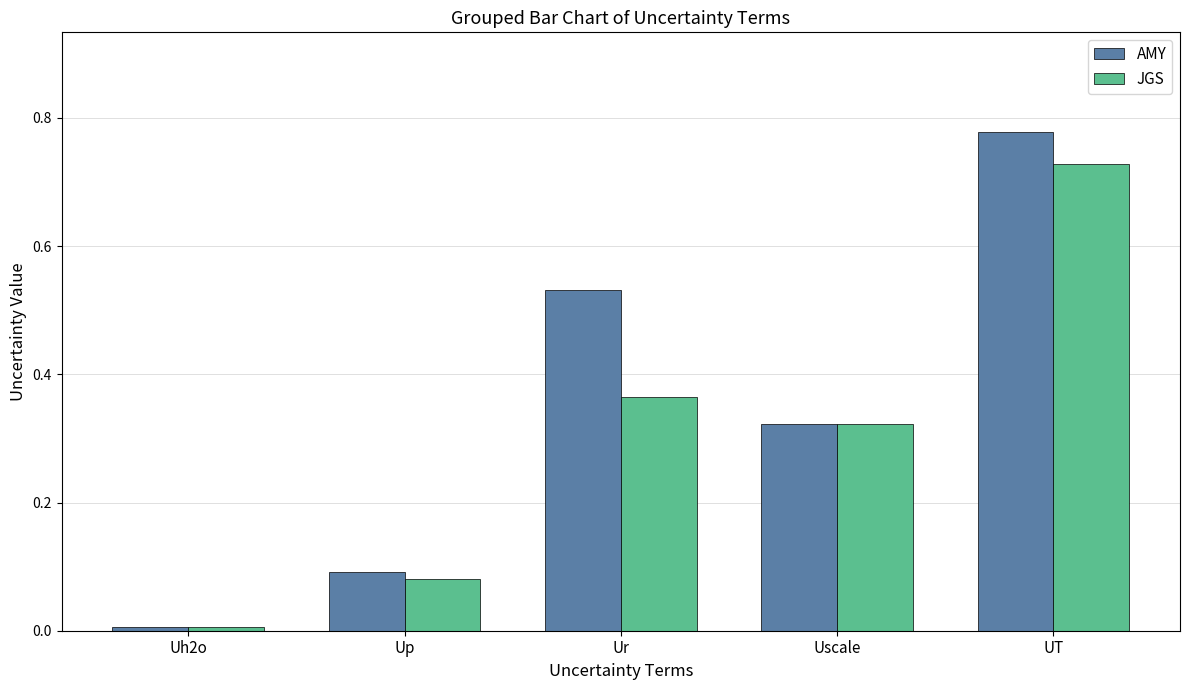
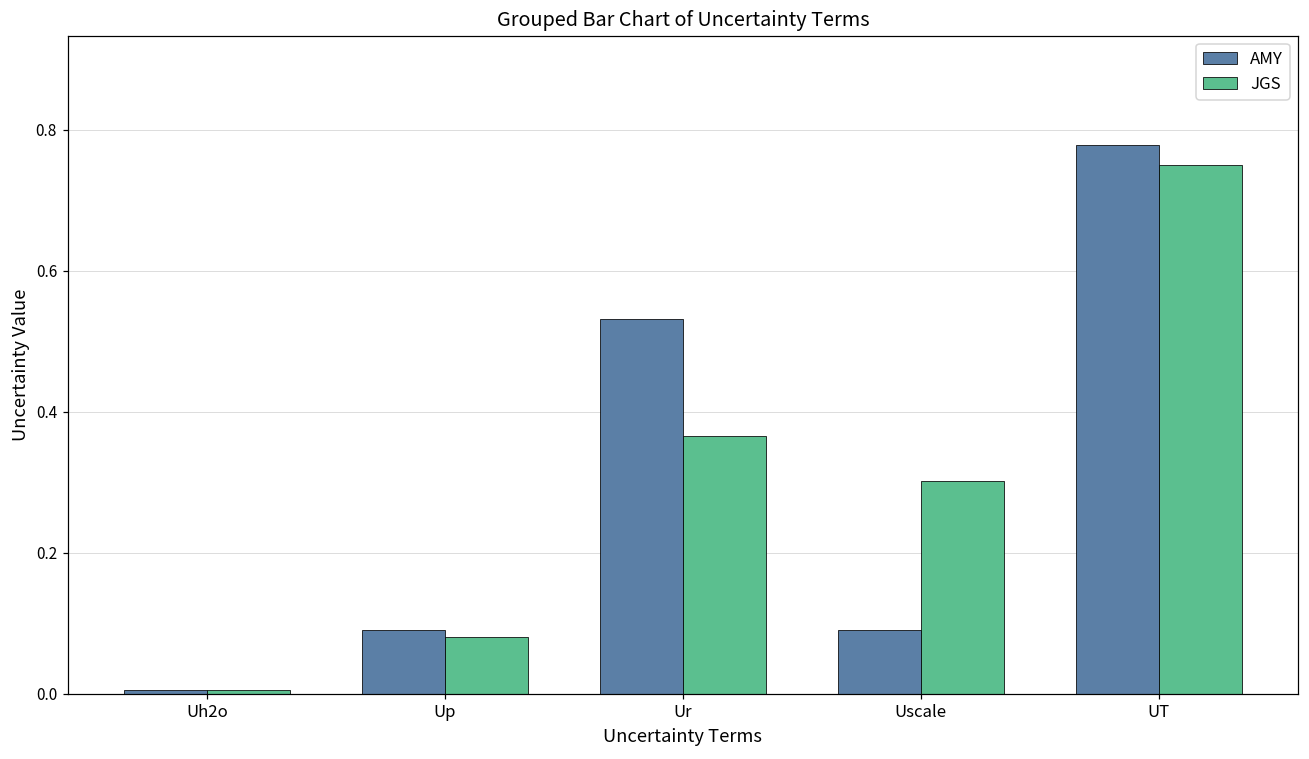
  {
    "AMY": {
      "Uh2o": 0.01,
      "Up": 0.09,
      "Ur": 0.53,
-     "Uscale": 0.32,
+     "Uscale": 0.09,
      "UT": 0.78
    },
    "JGS": {
      "Uh2o": 0.01,
      "Up": 0.08,
      "Ur": 0.37,
-     "Uscale": 0.32,
-     "UT": 0.73
+     "Uscale": 0.30,
+     "UT": 0.75
    }
  }
